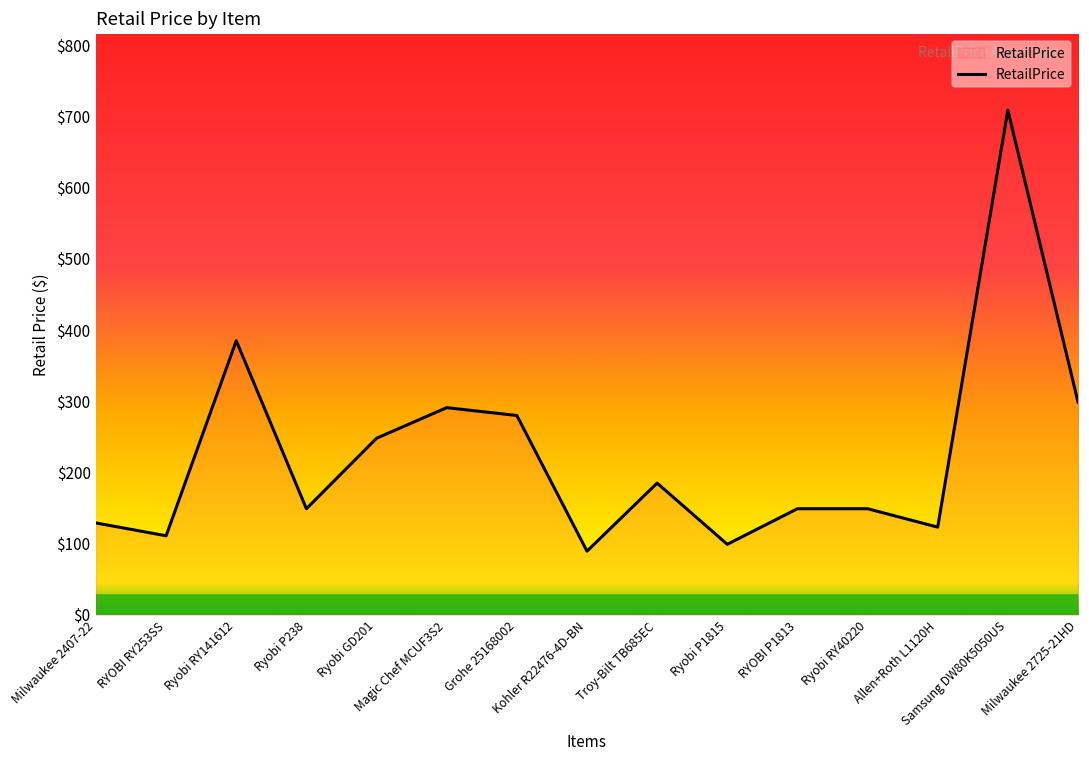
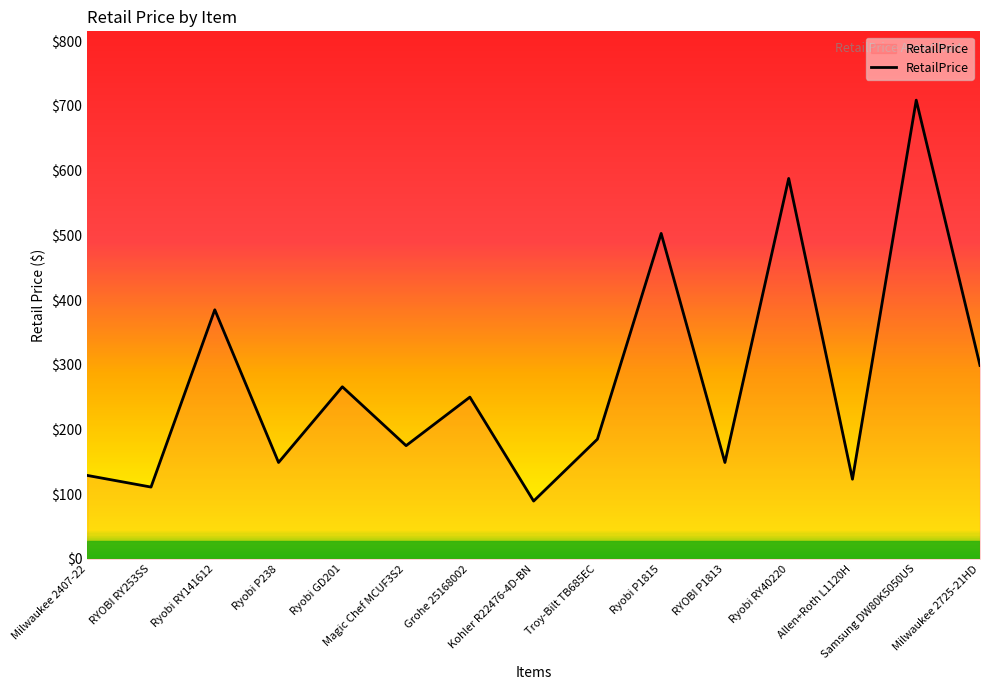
  {
    "Milwaukee 2407-22": "$130",
    "RYOBI RY253SS": "$110",
    "Ryobi RY141612": "$390",
    "Ryobi P238": "$150",
-   "Ryobi GD201": "$250",
-   "Magic Chef MCUF3S2": "$290",
-   "Grohe 25168002": "$280",
+   "Ryobi GD201": "$270",
+   "Magic Chef MCUF3S2": "$180",
+   "Grohe 25168002": "$250",
    "Kohler R22476-4D-BN": "$90",
    "Troy-Bilt TB685EC": "$190",
-   "Ryobi P1815": "$100",
+   "Ryobi P1815": "$500",
    "RYOBI P1813": "$150",
-   "Ryobi RY40220": "$150",
+   "Ryobi RY40220": "$590",
    "Allen+Roth L1120H": "$120",
    "Samsung DW80K5050US": "$710",
    "Milwaukee 2725-21HD": "$300"
  }
